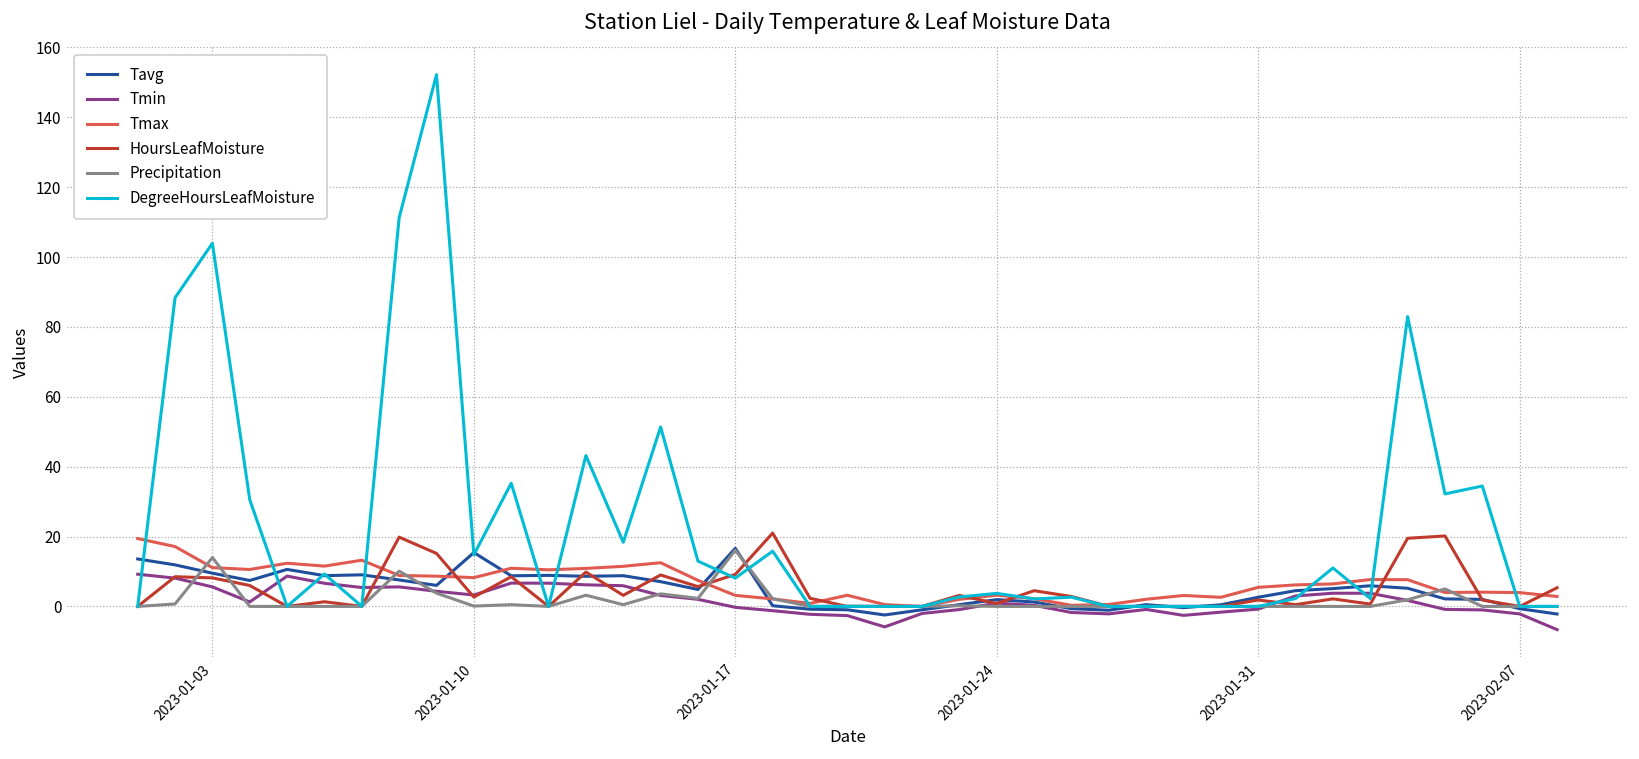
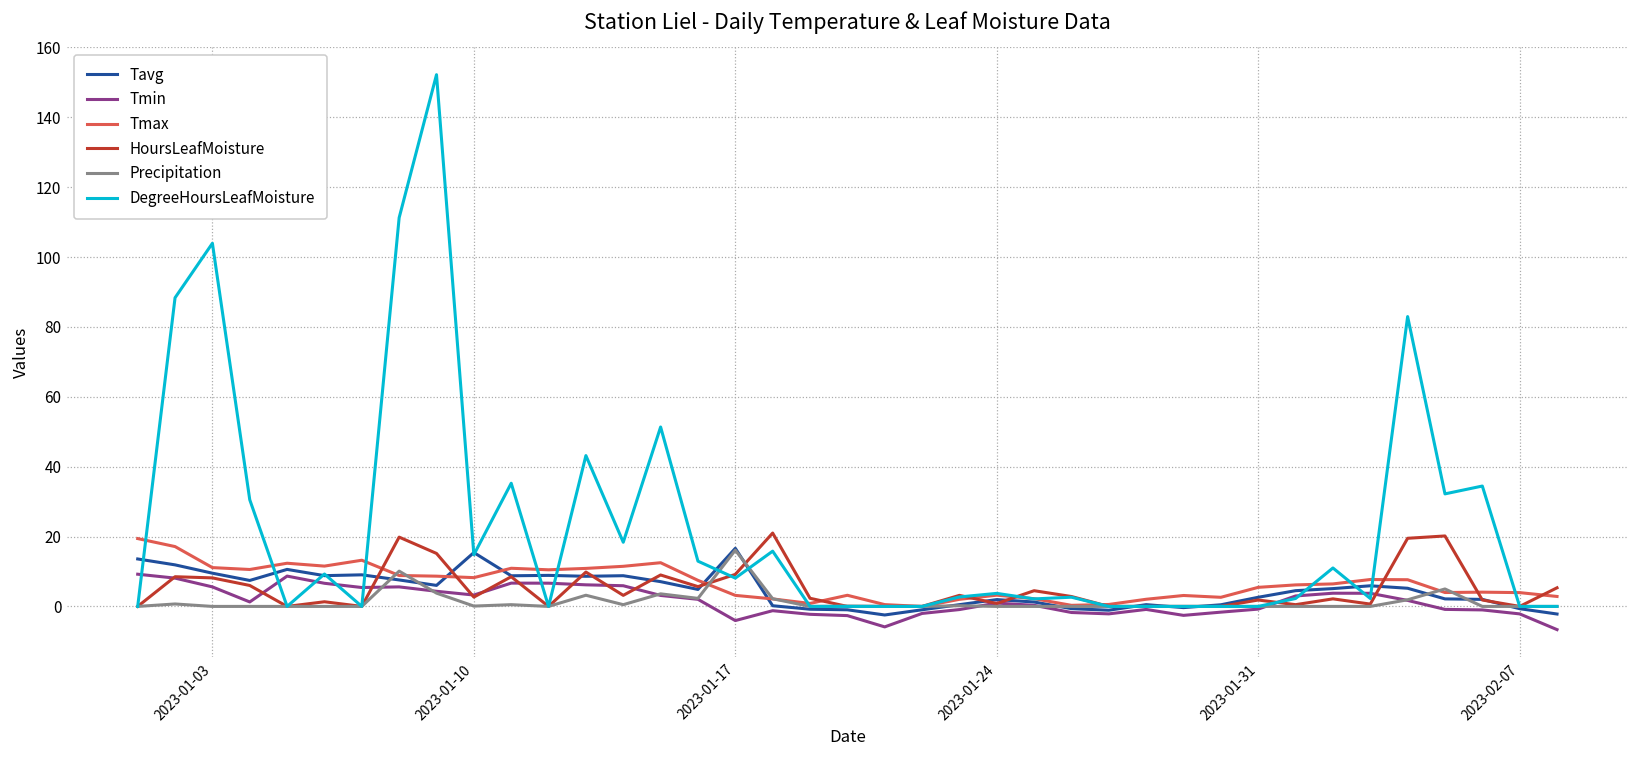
  {
    "Tavg": {
      "2023-01-03": 10,
      "2023-01-24": 2
    },
    "Tmin": {
      "2023-01-03": 6,
-     "2023-01-17": 0,
+     "2023-01-17": -4,
      "2023-02-07": -2
    },
    "Precipitation": {
-     "2023-01-03": 14,
+     "2023-01-03": 0,
      "2023-01-10": 0,
      "2023-01-24": 0
    },
    "DegreeHoursLeafMoisture": {
      "2023-01-03": 104,
      "2023-01-17": 8
    }
  }
